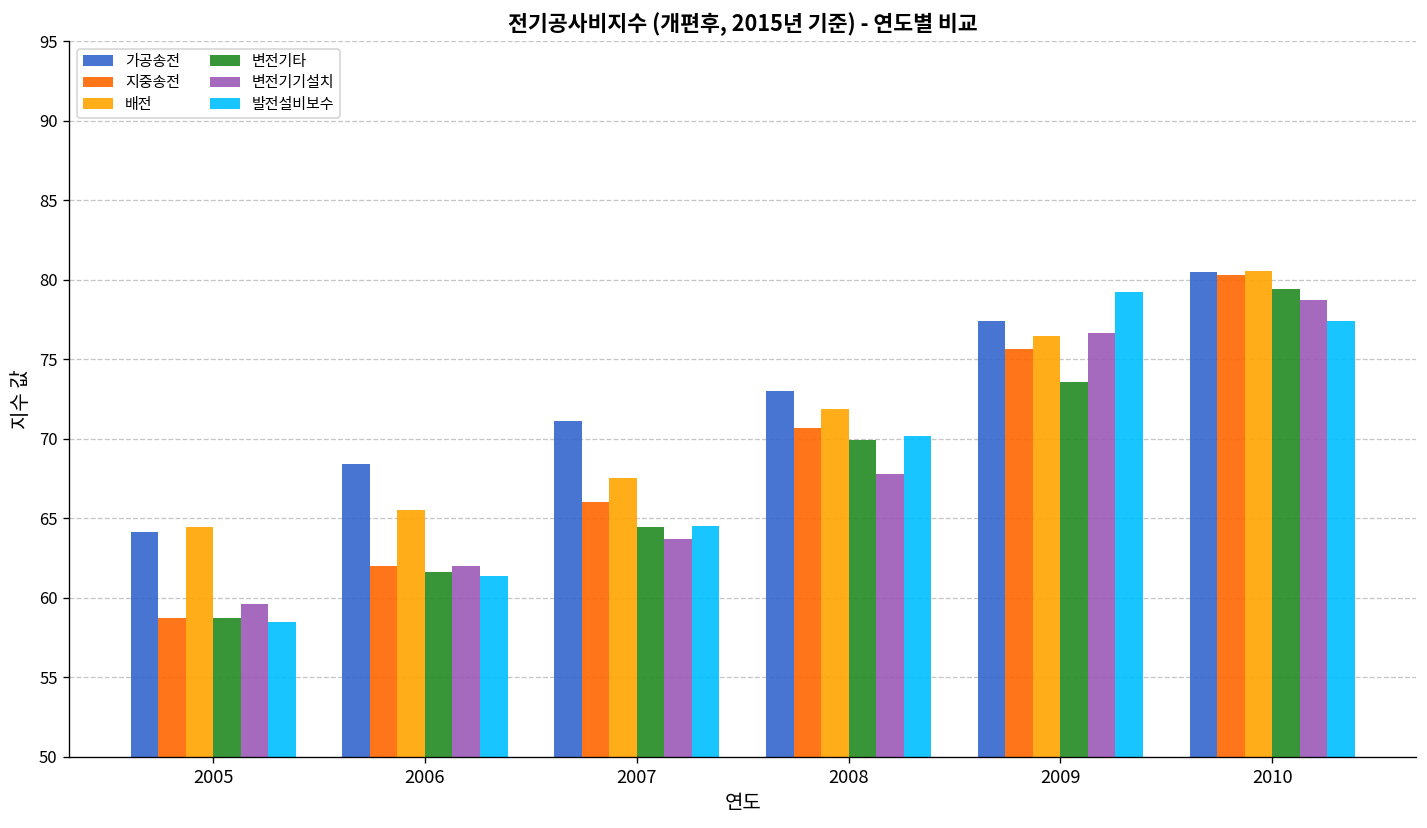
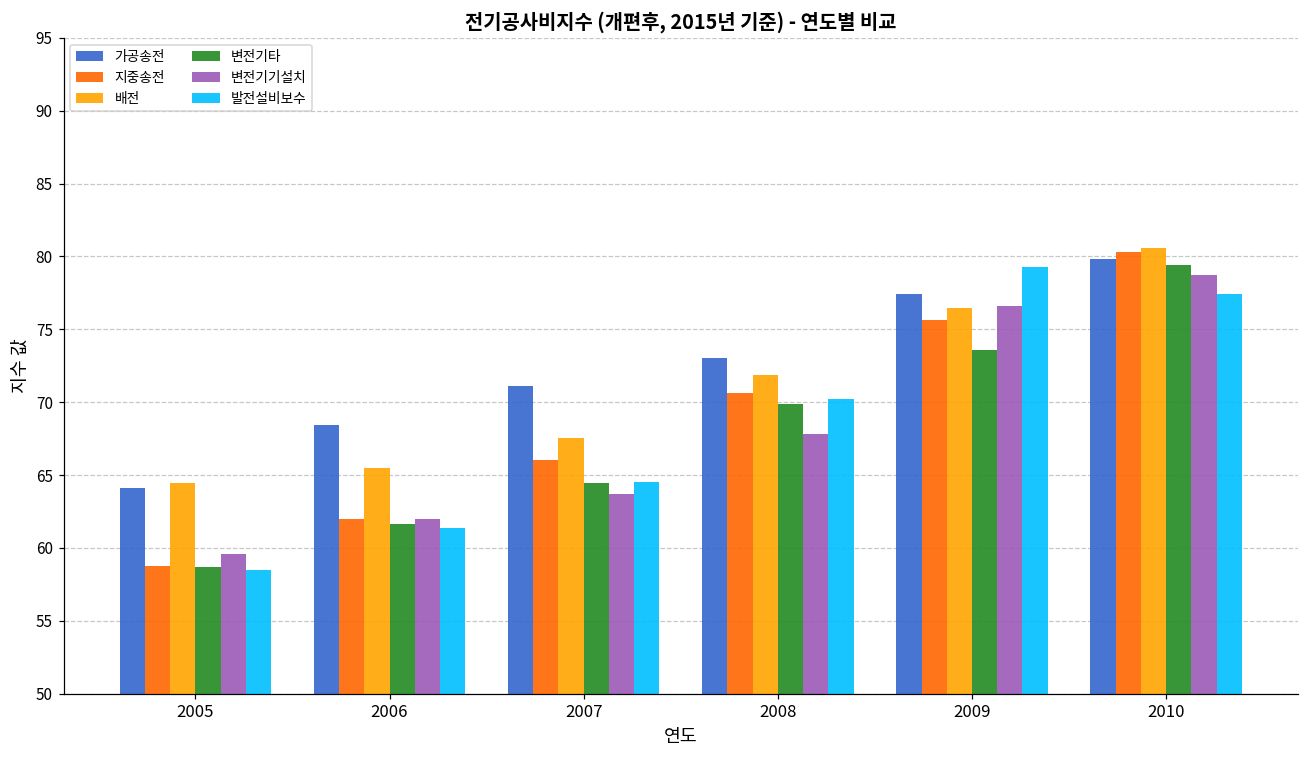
  {
    "가공송전": {
      "2005": 64.1,
      "2006": 68.4,
      "2007": 71.1,
      "2008": 73.0,
      "2009": 77.4,
-     "2010": 80.5
+     "2010": 79.8
    },
    "지중송전": {
      "2005": 58.8,
      "2006": 62.0,
      "2007": 66.0,
      "2008": 70.7,
      "2009": 75.7,
      "2010": 80.3
    },
    "배전": {
      "2005": 64.4,
      "2006": 65.5,
      "2007": 67.5,
      "2008": 71.9,
      "2009": 76.4,
      "2010": 80.6
    },
    "변전기타": {
      "2005": 58.7,
      "2006": 61.6,
      "2007": 64.5,
      "2008": 69.9,
      "2009": 73.6,
      "2010": 79.4
    },
    "변전기기설치": {
      "2005": 59.6,
      "2006": 62.0,
      "2007": 63.7,
      "2008": 67.8,
      "2009": 76.6,
      "2010": 78.7
    },
    "발전설비보수": {
      "2005": 58.5,
      "2006": 61.4,
      "2007": 64.5,
      "2008": 70.2,
      "2009": 79.3,
      "2010": 77.4
    }
  }
